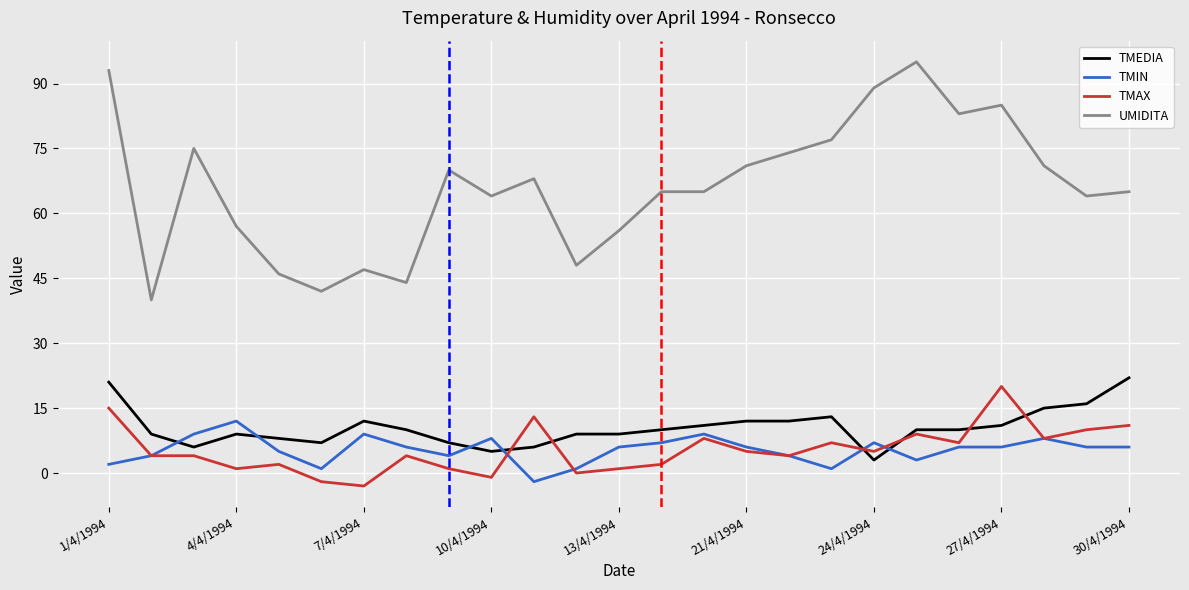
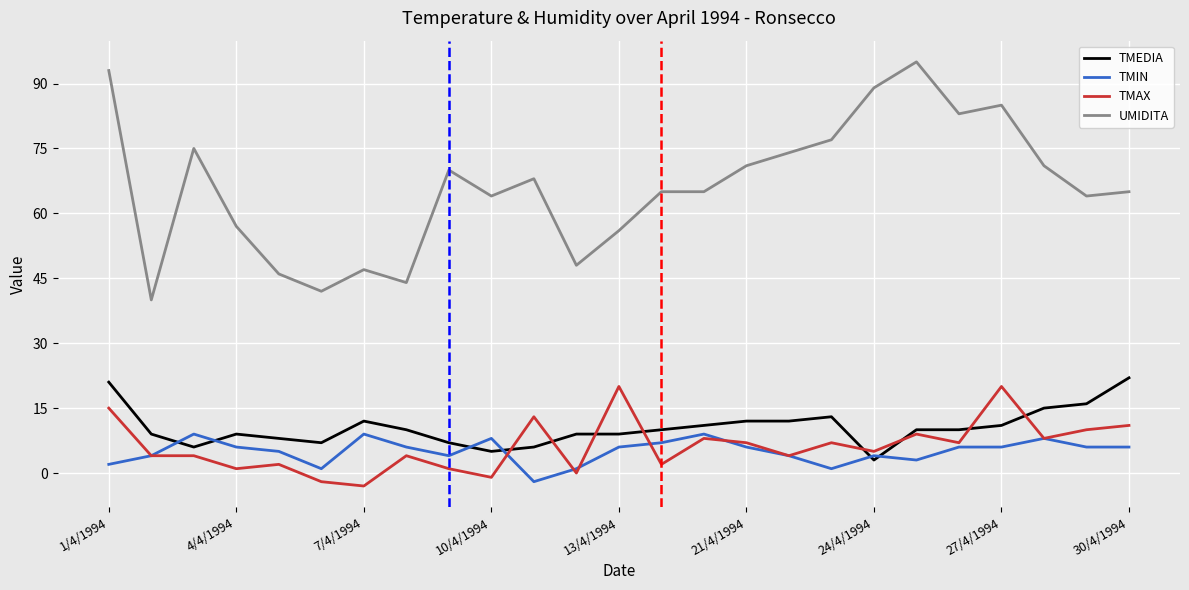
  {
    "TMEDIA": {
      "1/4/1994": 21,
      "4/4/1994": 9,
      "7/4/1994": 12,
      "10/4/1994": 5,
      "13/4/1994": 9,
      "21/4/1994": 12,
      "24/4/1994": 3,
      "27/4/1994": 11,
      "30/4/1994": 22
    },
    "TMIN": {
      "1/4/1994": 2,
-     "4/4/1994": 12,
+     "4/4/1994": 6,
      "7/4/1994": 9,
      "10/4/1994": 8,
      "13/4/1994": 6,
      "21/4/1994": 6,
-     "24/4/1994": 7,
+     "24/4/1994": 4,
      "27/4/1994": 6,
      "30/4/1994": 6
    },
    "TMAX": {
      "1/4/1994": 15,
      "4/4/1994": 1,
      "7/4/1994": -3,
      "10/4/1994": -1,
-     "13/4/1994": 1,
-     "21/4/1994": 5,
+     "13/4/1994": 20,
+     "21/4/1994": 7,
      "24/4/1994": 5,
      "27/4/1994": 20,
      "30/4/1994": 11
    },
    "UMIDITA": {
      "1/4/1994": 93,
      "4/4/1994": 57,
      "7/4/1994": 47,
      "10/4/1994": 64,
      "13/4/1994": 56,
      "21/4/1994": 71,
      "24/4/1994": 89,
      "27/4/1994": 85,
      "30/4/1994": 65
    }
  }
